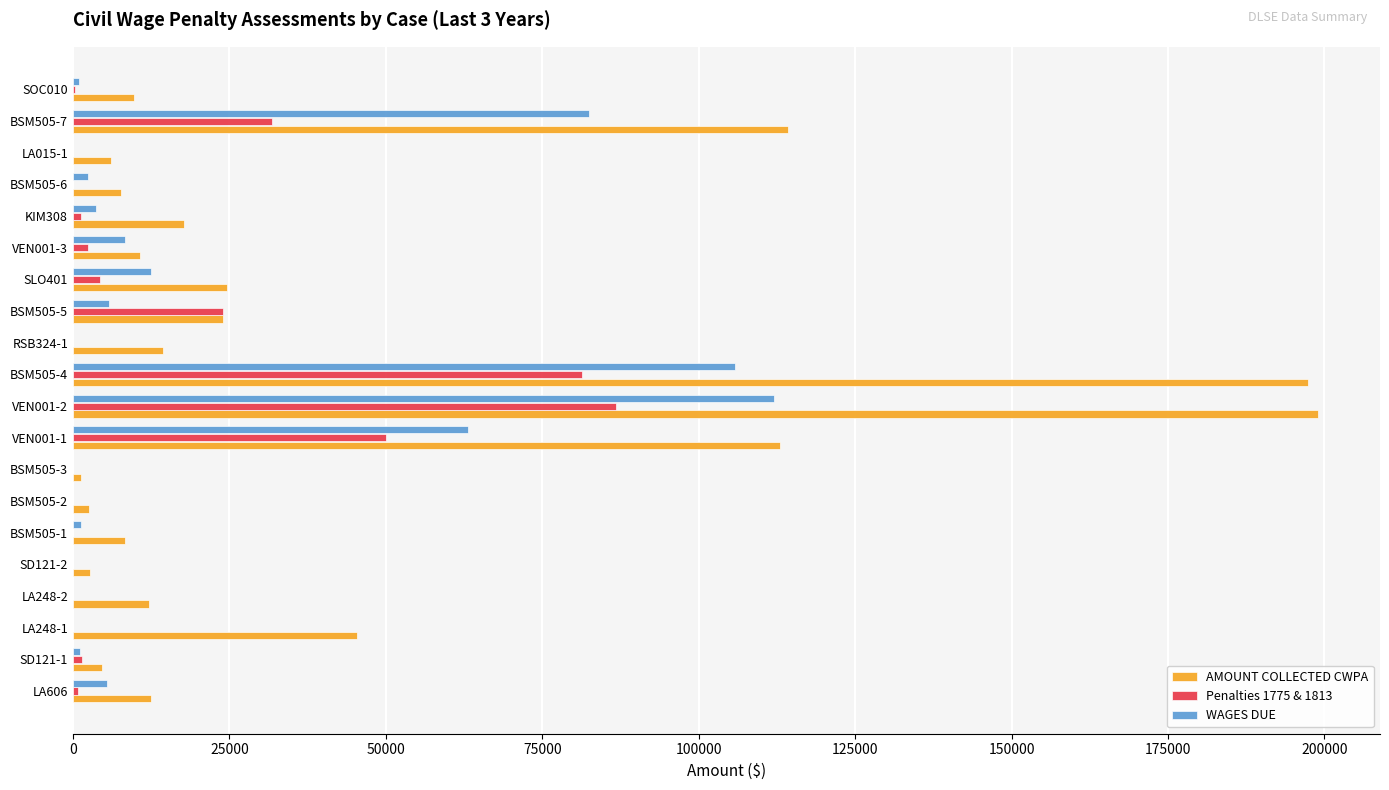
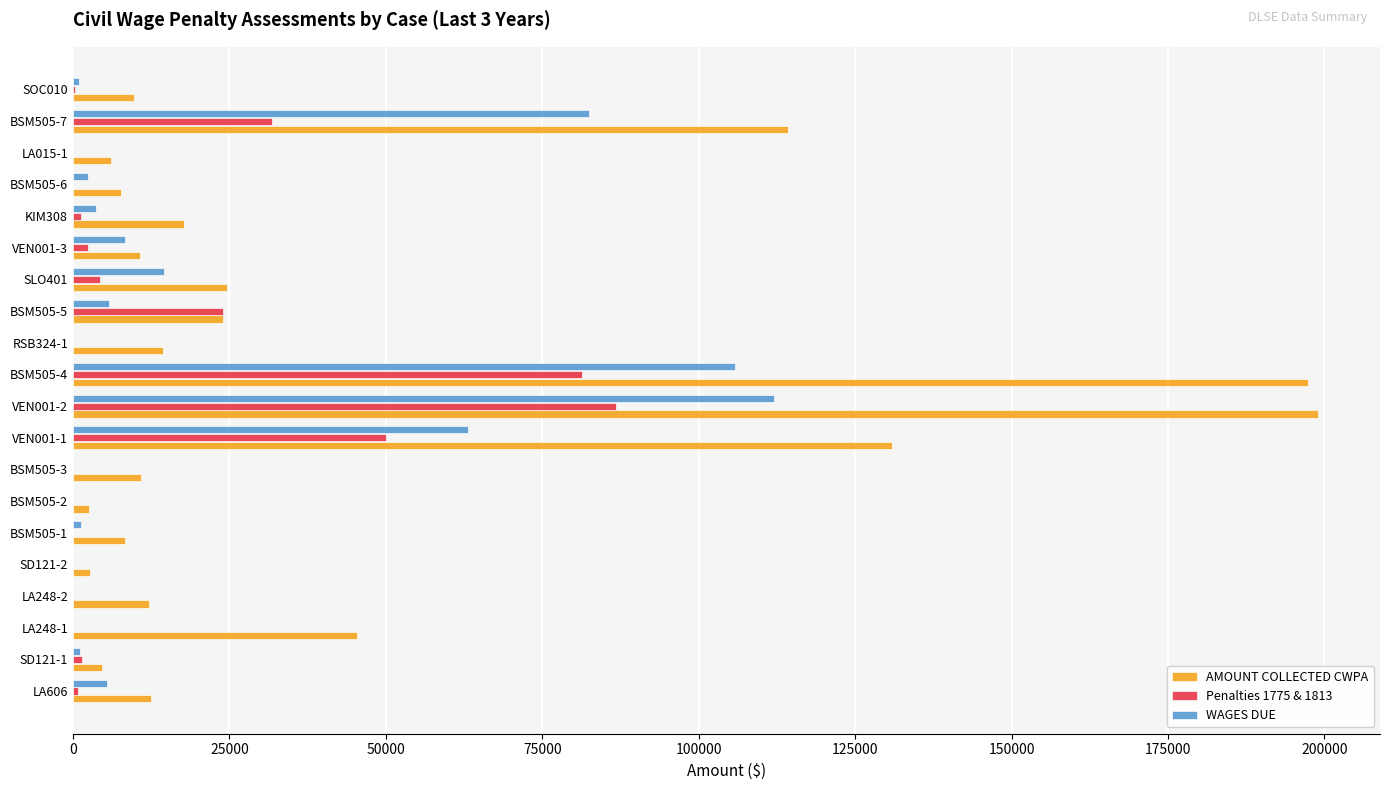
  {
    "AMOUNT COLLECTED CWPA": {
      "SOC010": 10000,
      "BSM505-7": 114000,
      "LA015-1": 6000,
      "BSM505-6": 8000,
      "KIM308": 18000,
      "VEN001-3": 11000,
      "SLO401": 25000,
      "BSM505-5": 24000,
      "RSB324-1": 14000,
      "BSM505-4": 197000,
      "VEN001-2": 199000,
-     "VEN001-1": 113000,
-     "BSM505-3": 1000,
+     "VEN001-1": 131000,
+     "BSM505-3": 11000,
      "BSM505-2": 3000,
      "BSM505-1": 8000,
      "SD121-2": 3000,
      "LA248-2": 12000,
      "LA248-1": 45000,
      "SD121-1": 5000,
      "LA606": 12000
    },
    "Penalties 1775 & 1813": {
      "BSM505-7": 32000,
      "LA015-1": 0,
      "BSM505-6": 0,
      "KIM308": 1000,
      "VEN001-3": 2000,
      "SLO401": 4000,
      "BSM505-5": 24000,
      "RSB324-1": 0,
      "BSM505-4": 81000,
      "VEN001-2": 87000,
      "VEN001-1": 50000,
      "BSM505-3": 0,
      "BSM505-2": 0,
      "BSM505-1": 0,
      "SD121-2": 0,
      "LA248-2": 0,
      "LA248-1": 0,
      "SD121-1": 1000,
      "LA606": 1000
    },
    "WAGES DUE": {
      "SOC010": 1000,
      "BSM505-7": 83000,
      "LA015-1": 0,
      "BSM505-6": 2000,
      "KIM308": 4000,
      "VEN001-3": 8000,
-     "SLO401": 12000,
+     "SLO401": 15000,
      "BSM505-5": 6000,
      "RSB324-1": 0,
      "BSM505-4": 106000,
      "VEN001-2": 112000,
      "VEN001-1": 63000,
      "BSM505-3": 0,
      "BSM505-2": 0,
      "BSM505-1": 1000,
      "SD121-2": 0,
      "LA248-2": 0,
      "LA248-1": 0,
      "SD121-1": 1000,
      "LA606": 5000
    }
  }
